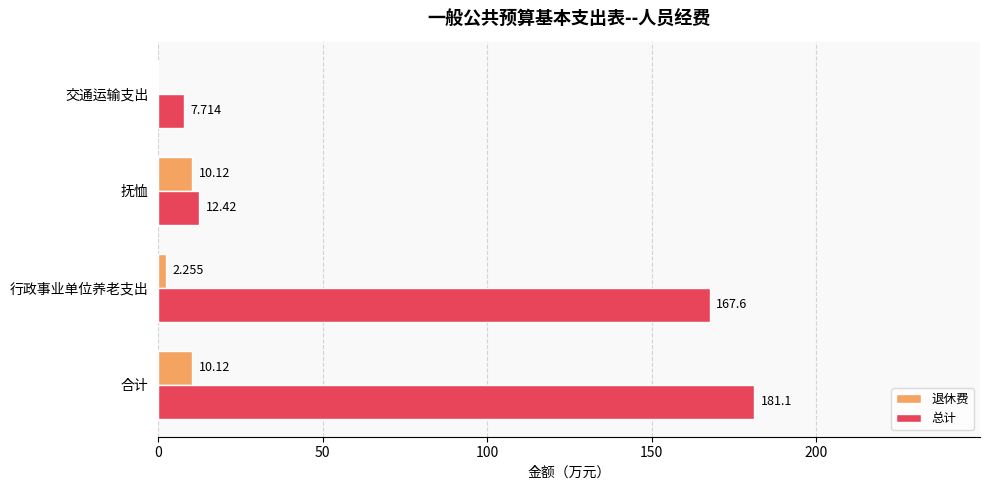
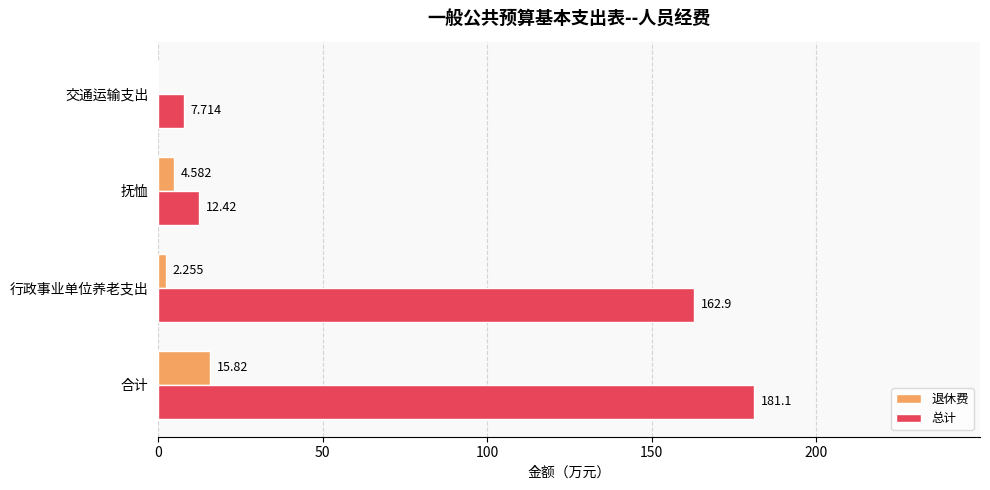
  {
    "退休费": {
-     "抚恤": 10.12,
+     "抚恤": 4.582,
      "行政事业单位养老支出": 2.255,
-     "合计": 10.12
+     "合计": 15.82
    },
    "总计": {
      "交通运输支出": 7.714,
      "抚恤": 12.42,
-     "行政事业单位养老支出": 167.6,
+     "行政事业单位养老支出": 162.9,
      "合计": 181.1
    }
  }
